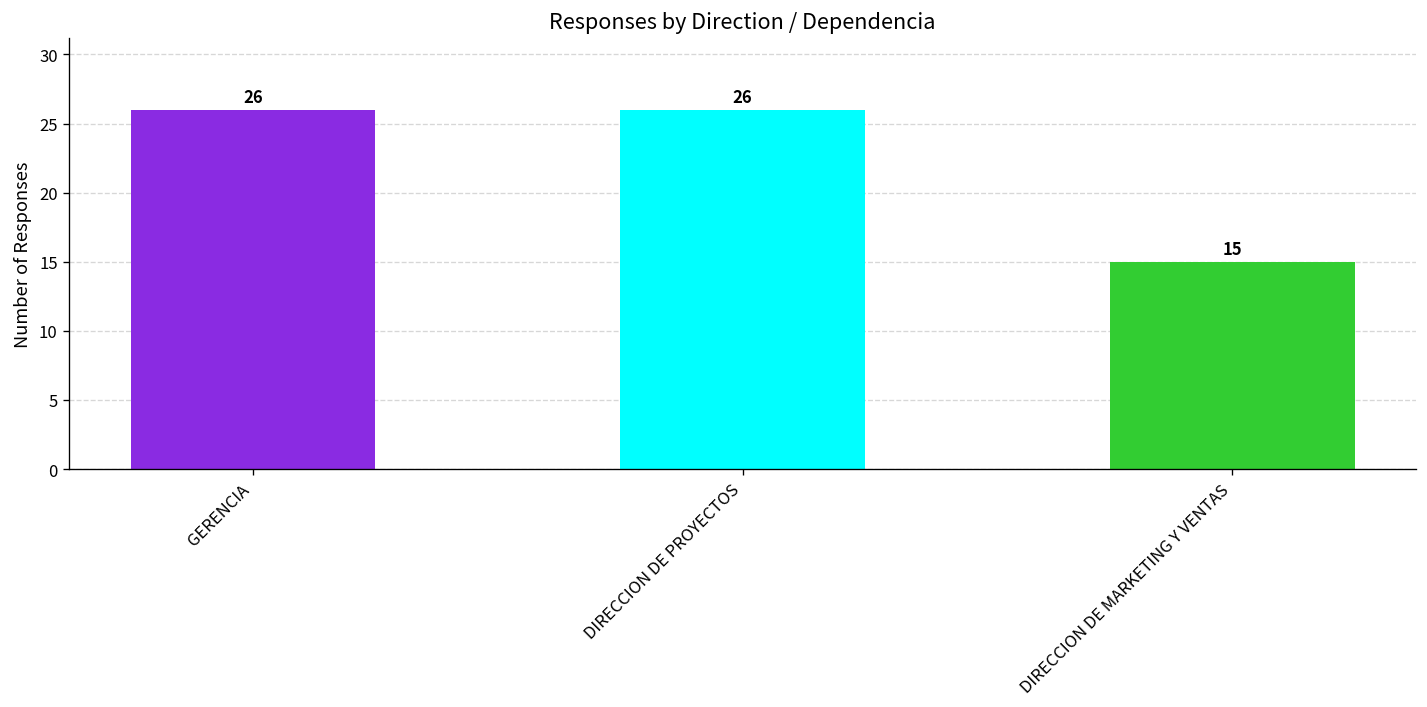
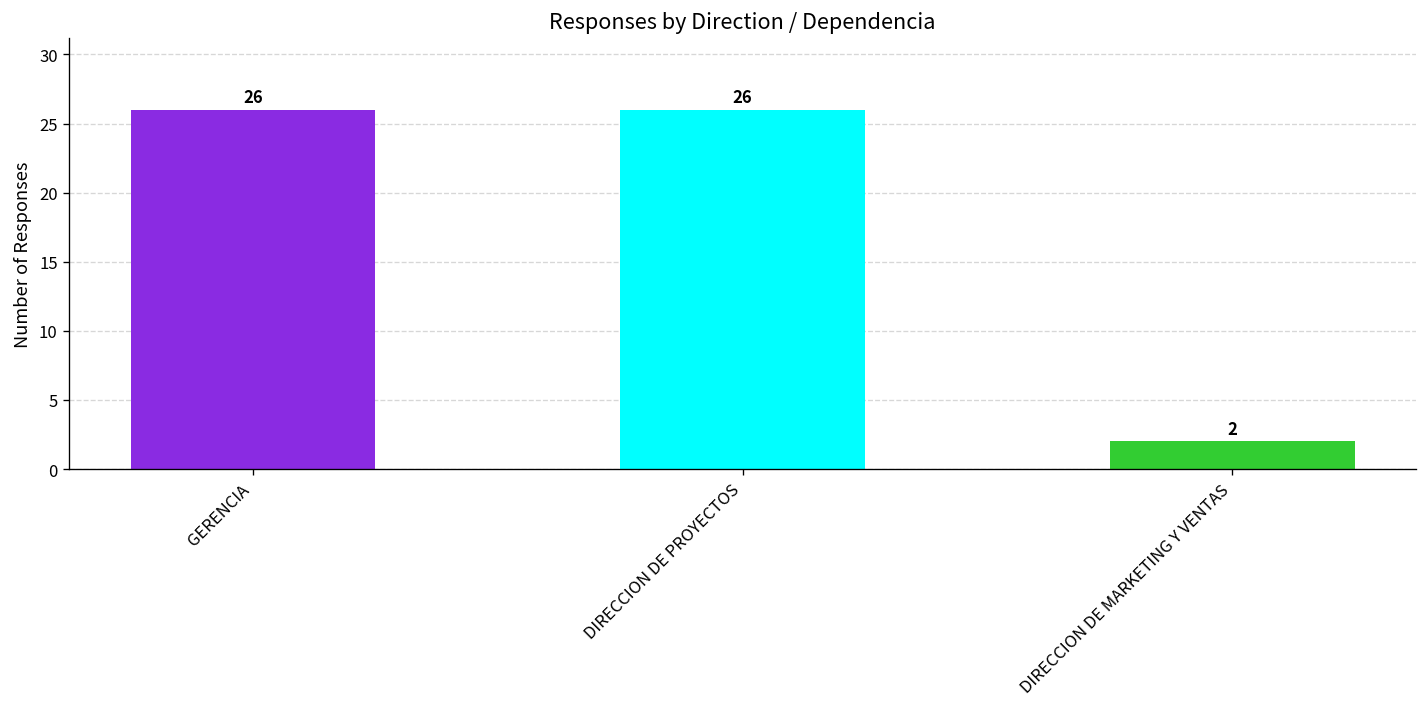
  {
    "GERENCIA": 26,
    "DIRECCION DE PROYECTOS": 26,
-   "DIRECCION DE MARKETING Y VENTAS": 15
+   "DIRECCION DE MARKETING Y VENTAS": 2
  }
